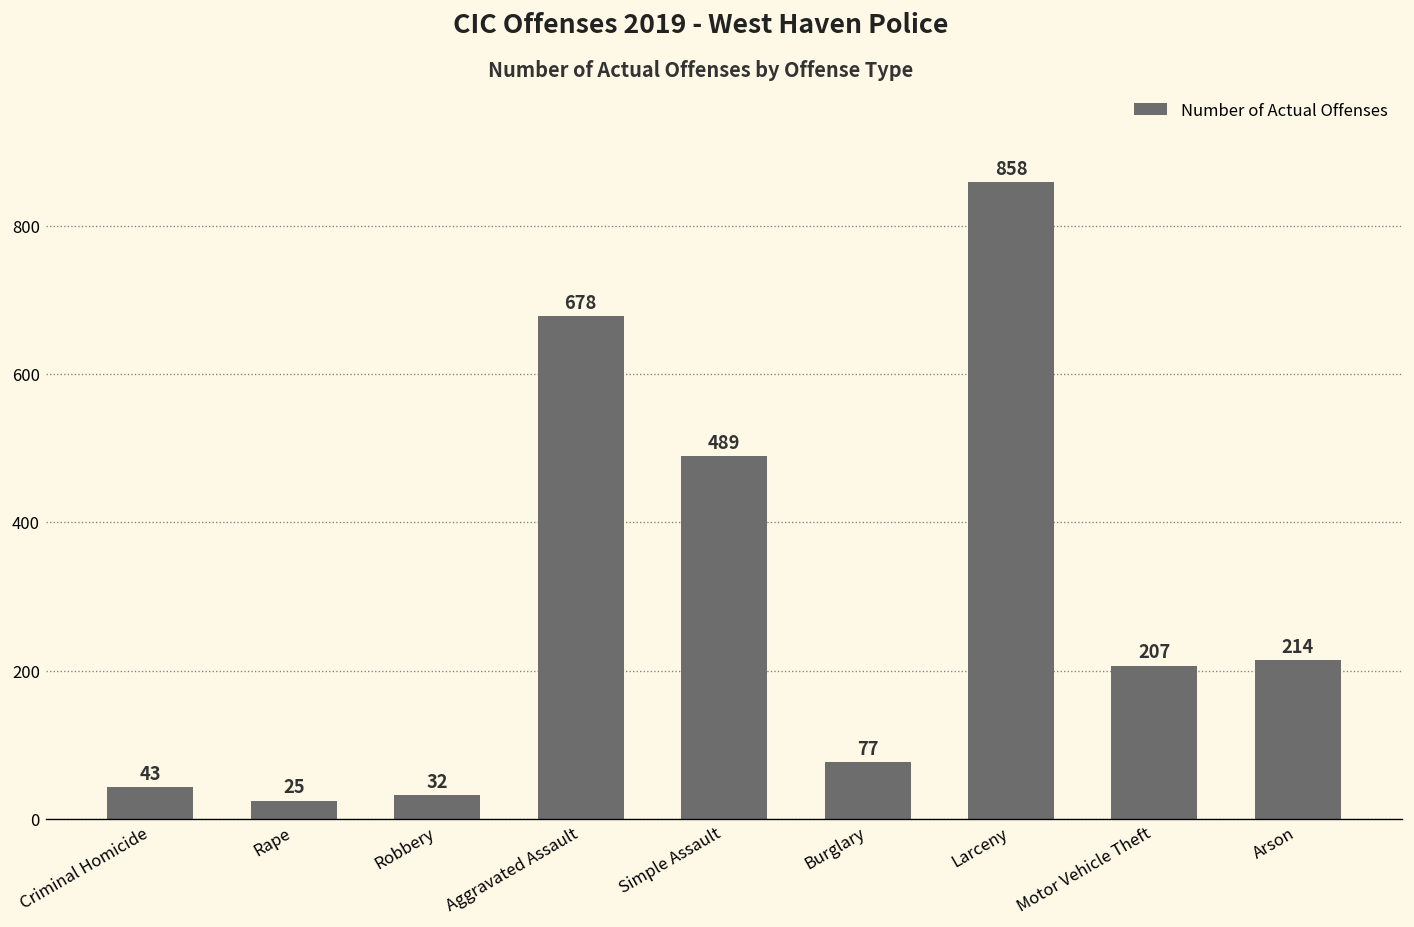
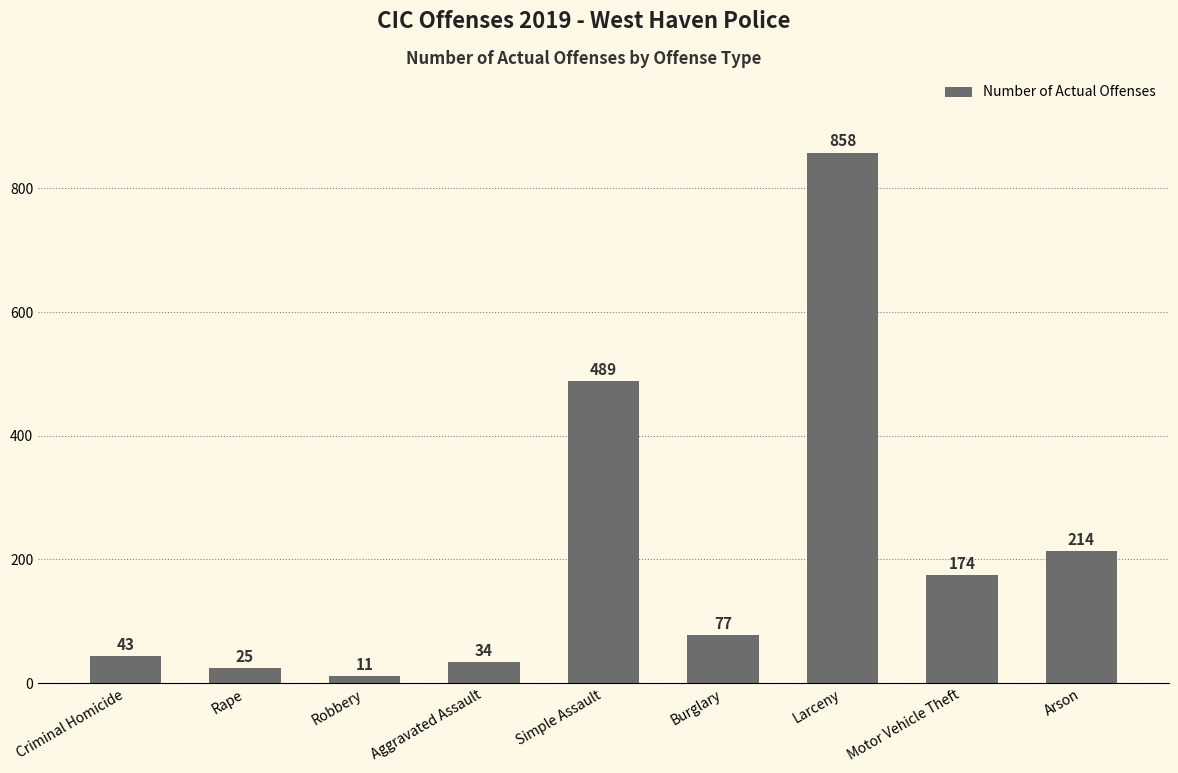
  {
    "Criminal Homicide": 43,
    "Rape": 25,
-   "Robbery": 32,
-   "Aggravated Assault": 678,
+   "Robbery": 11,
+   "Aggravated Assault": 34,
    "Simple Assault": 489,
    "Burglary": 77,
    "Larceny": 858,
-   "Motor Vehicle Theft": 207,
+   "Motor Vehicle Theft": 174,
    "Arson": 214
  }
